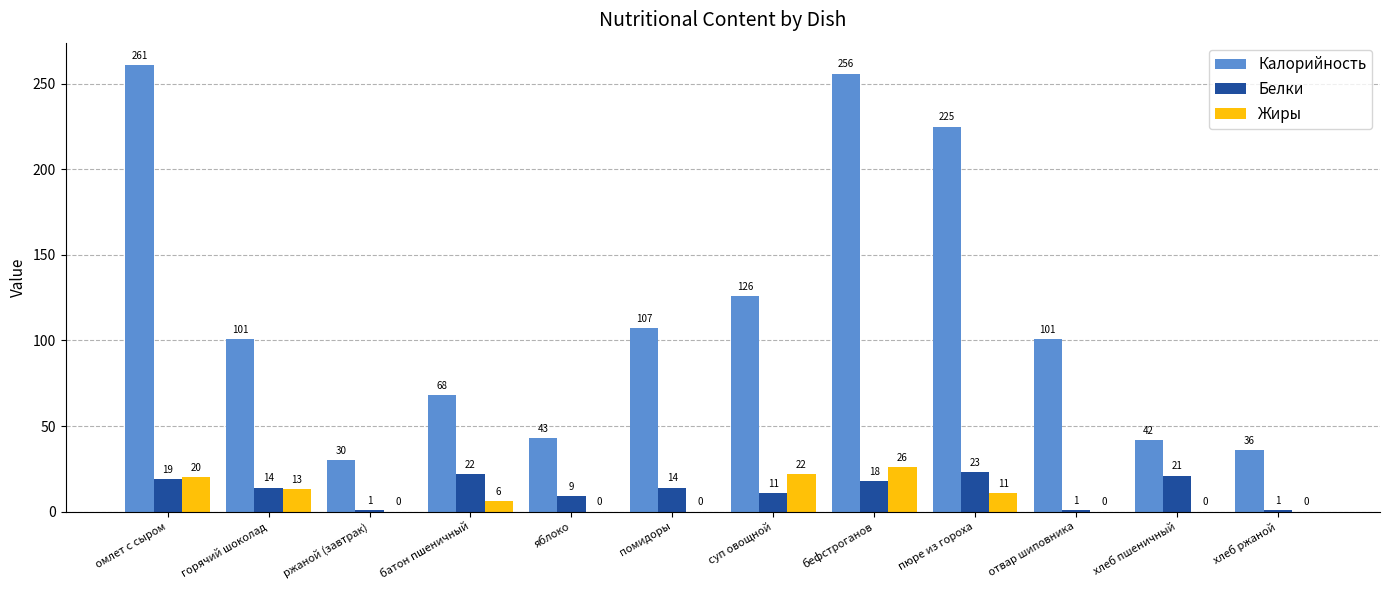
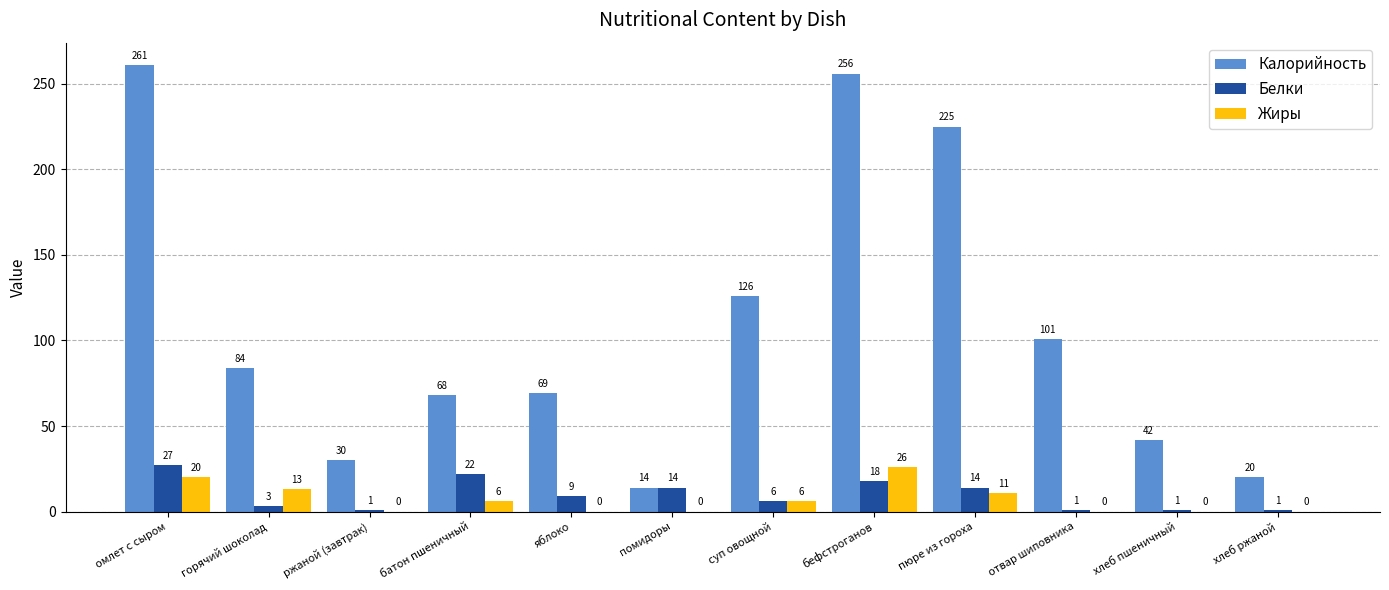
  {
    "Калорийность": {
      "омлет с сыром": 261,
-     "горячий шоколад": 101,
+     "горячий шоколад": 84,
      "ржаной (завтрак)": 30,
      "батон пшеничный": 68,
-     "яблоко": 43,
-     "помидоры": 107,
+     "яблоко": 69,
+     "помидоры": 14,
      "суп овощной": 126,
      "бефстроганов": 256,
      "пюре из гороха": 225,
      "отвар шиповника": 101,
      "хлеб пшеничный": 42,
-     "хлеб ржаной": 36
+     "хлеб ржаной": 20
    },
    "Белки": {
-     "омлет с сыром": 19,
-     "горячий шоколад": 14,
+     "омлет с сыром": 27,
+     "горячий шоколад": 3,
      "ржаной (завтрак)": 1,
      "батон пшеничный": 22,
      "яблоко": 9,
      "помидоры": 14,
-     "суп овощной": 11,
+     "суп овощной": 6,
      "бефстроганов": 18,
-     "пюре из гороха": 23,
+     "пюре из гороха": 14,
      "отвар шиповника": 1,
-     "хлеб пшеничный": 21,
+     "хлеб пшеничный": 1,
      "хлеб ржаной": 1
    },
    "Жиры": {
      "омлет с сыром": 20,
      "горячий шоколад": 13,
      "ржаной (завтрак)": 0,
      "батон пшеничный": 6,
      "яблоко": 0,
      "помидоры": 0,
-     "суп овощной": 22,
+     "суп овощной": 6,
      "бефстроганов": 26,
      "пюре из гороха": 11,
      "отвар шиповника": 0,
      "хлеб пшеничный": 0,
      "хлеб ржаной": 0
    }
  }
